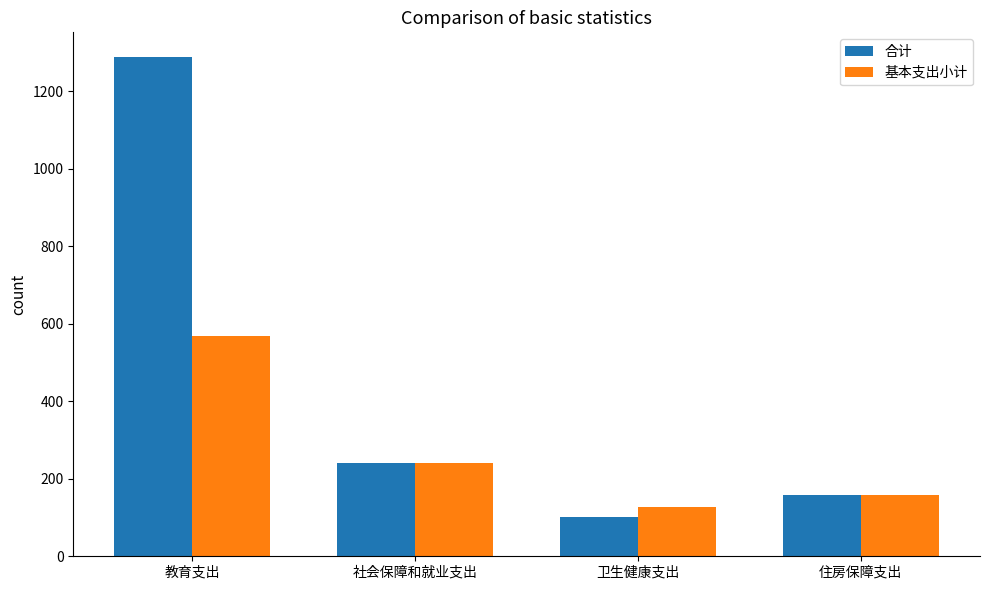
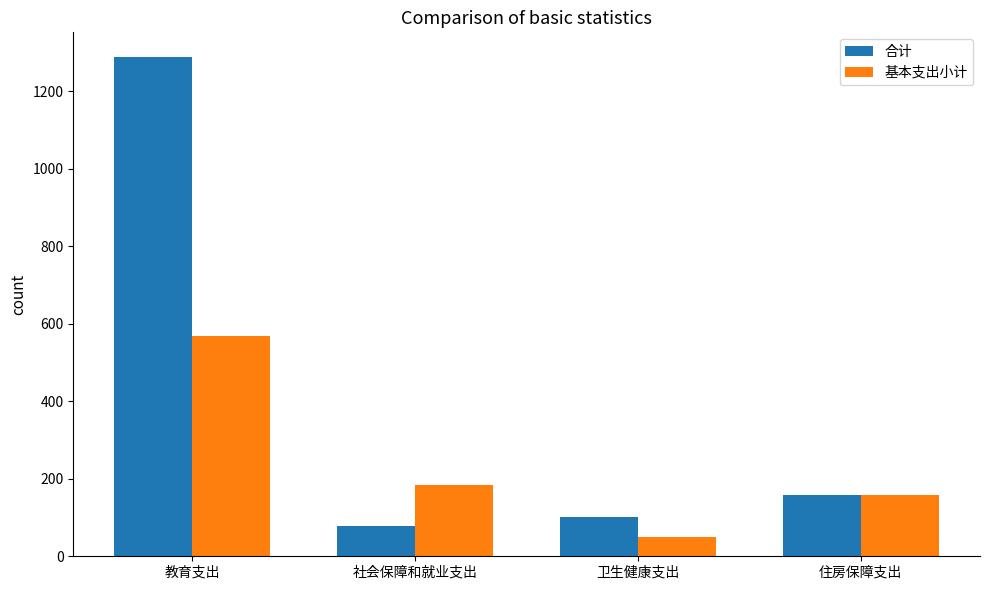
  {
    "合计": {
      "教育支出": 1290,
-     "社会保障和就业支出": 240,
+     "社会保障和就业支出": 80,
      "卫生健康支出": 100,
      "住房保障支出": 160
    },
    "基本支出小计": {
      "教育支出": 570,
-     "社会保障和就业支出": 240,
-     "卫生健康支出": 130,
+     "社会保障和就业支出": 180,
+     "卫生健康支出": 50,
      "住房保障支出": 160
    }
  }
